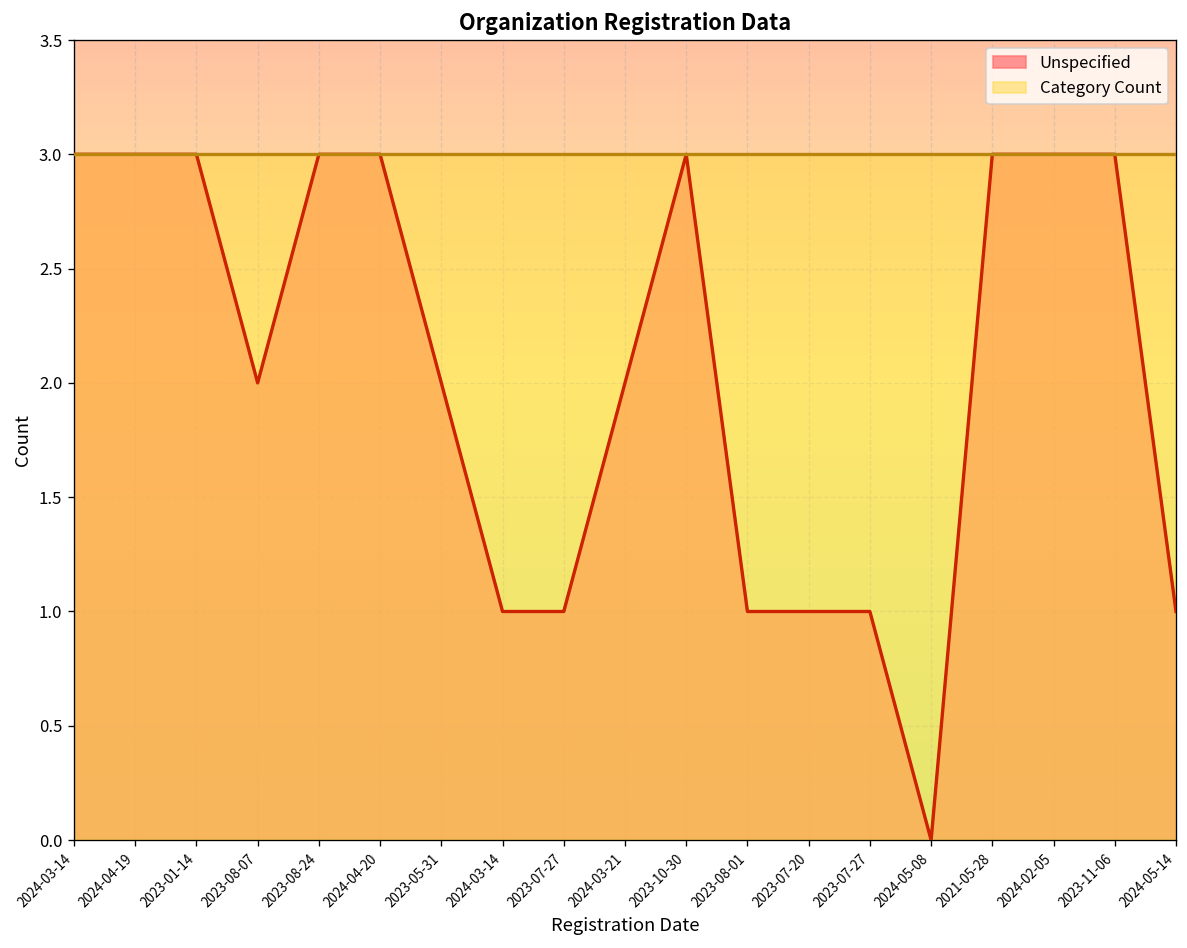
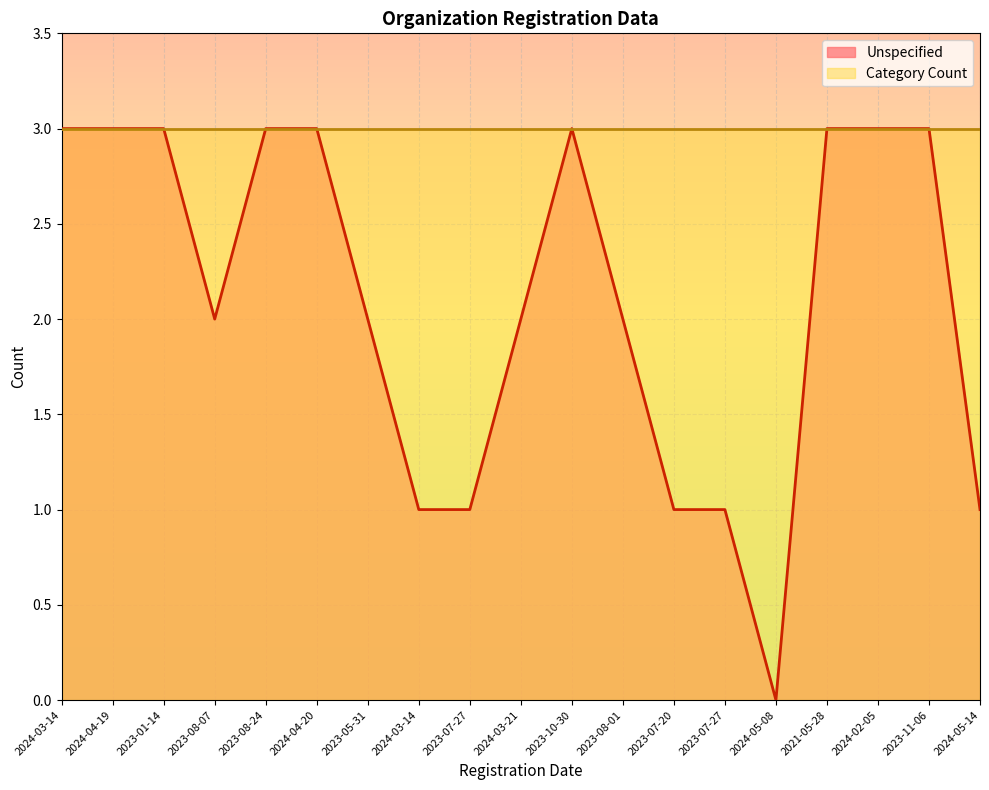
  {
    "Unspecified": {
      "2023-08-07": 2,
      "2023-05-31": 2,
      "2024-03-21": 2,
-     "2023-08-01": 1,
+     "2023-08-01": 2,
      "2023-07-20": 1,
      "2024-05-08": 0,
      "2024-05-14": 1
    },
    "Category Count": {
      "2023-08-07": 3,
      "2023-05-31": 3,
      "2024-03-21": 3,
      "2023-08-01": 3,
      "2023-07-20": 3,
      "2024-05-08": 3,
      "2024-05-14": 3
    }
  }
